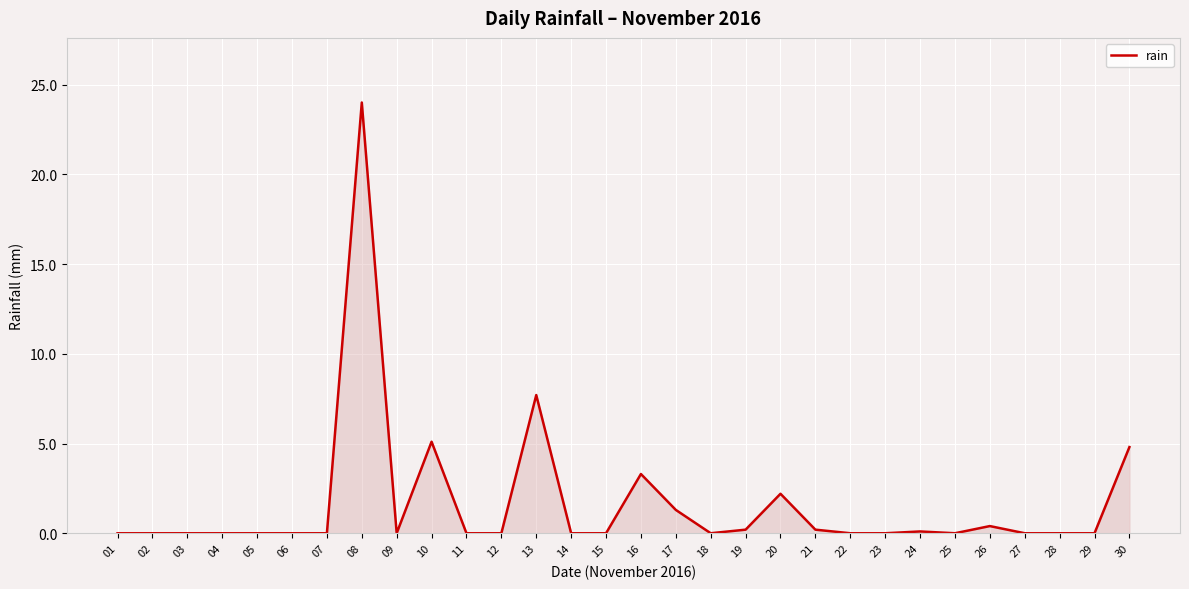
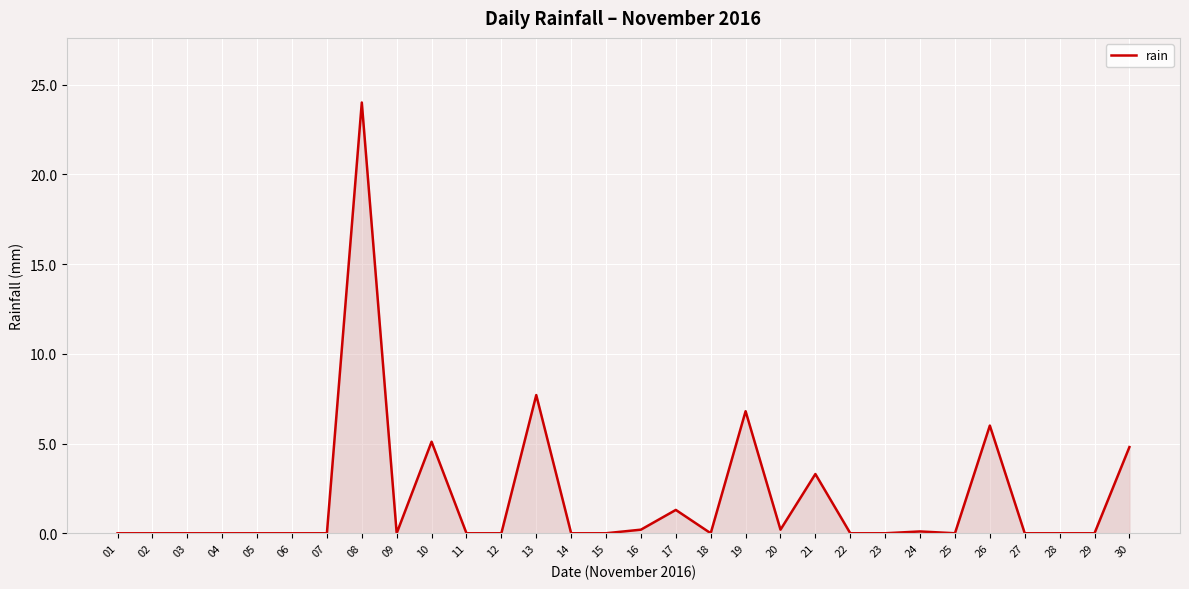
  {
    "01": 0.0,
    "02": 0.0,
    "03": 0.0,
    "04": 0.0,
    "05": 0.0,
    "06": 0.0,
    "07": 0.0,
    "08": 24.0,
    "09": 0.0,
    "10": 5.1,
    "11": 0.0,
    "12": 0.0,
    "13": 7.7,
    "14": 0.0,
    "15": 0.0,
-   "16": 3.3,
+   "16": 0.2,
    "17": 1.3,
    "18": 0.0,
-   "19": 0.2,
-   "20": 2.2,
-   "21": 0.2,
+   "19": 6.8,
+   "20": 0.2,
+   "21": 3.3,
    "22": 0.0,
    "23": 0.0,
    "24": 0.1,
    "25": 0.0,
-   "26": 0.4,
+   "26": 6.0,
    "27": 0.0,
    "28": 0.0,
    "29": 0.0,
    "30": 4.8
  }
